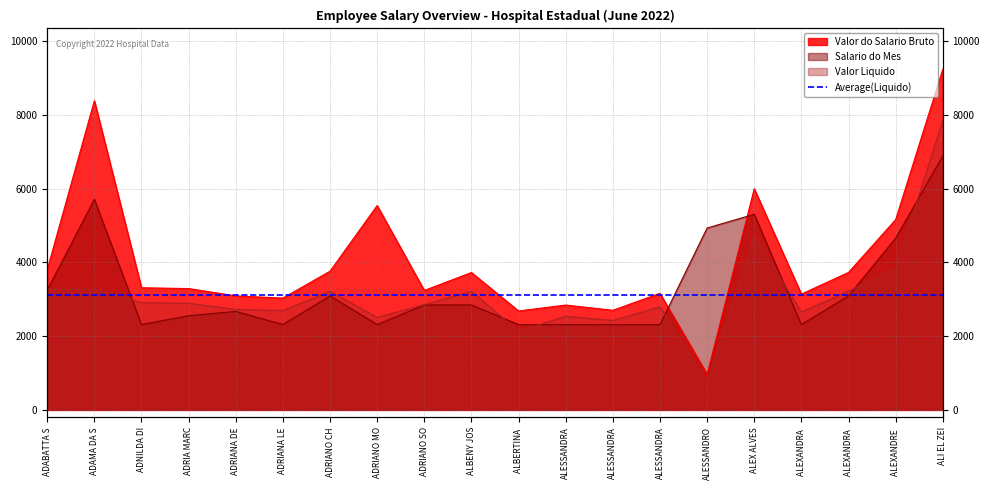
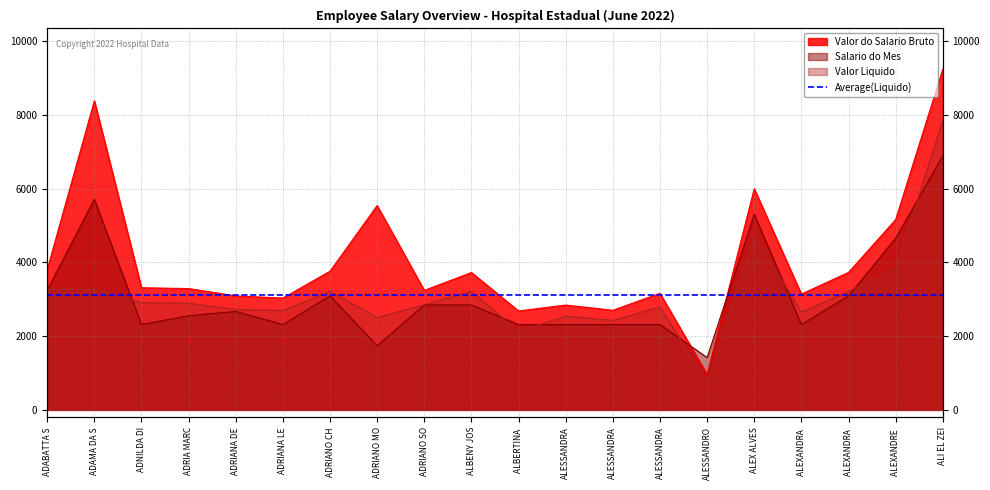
  {
    "Valor do Salario Bruto": {
      "ADABATTA S": 3800,
      "ADAMA DA S": 8400,
      "ADNILDA DI": 3300,
      "ADRIA MARC": 3300,
      "ADRIANA DE": 3100,
      "ADRIANA LE": 3000,
      "ADRIANO CH": 3800,
      "ADRIANO MO": 5500,
      "ADRIANO SO": 3200,
      "ALBENY JOS": 3700,
      "ALBERTINA": 2700,
      "ALESSANDRO": 1000,
      "ALEX ALVES": 6000,
      "ALEXANDRE": 5200,
      "ALI EL ZEI": 9200
    },
    "Salario do Mes": {
      "ADAMA DA S": 5700,
      "ADNILDA DI": 2300,
      "ADRIA MARC": 2600,
      "ADRIANA LE": 2300,
      "ADRIANO CH": 3100,
-     "ADRIANO MO": 2300,
+     "ADRIANO MO": 1700,
      "ALBENY JOS": 2800,
      "ALBERTINA": 2300,
-     "ALESSANDRO": 4900,
+     "ALESSANDRO": 1400,
      "ALEX ALVES": 5300,
      "ALEXANDRE": 4700,
      "ALI EL ZEI": 6900
    },
    "Valor Liquido": {
      "ADAMA DA S": 3300,
      "ADNILDA DI": 2900,
      "ADRIA MARC": 2900,
      "ADRIANA LE": 2700,
      "ADRIANO CH": 3200,
      "ADRIANO MO": 2500,
      "ALBENY JOS": 3200,
      "ALBERTINA": 2100,
      "ALESSANDRO": 700,
      "ALEX ALVES": 4700,
      "ALEXANDRE": 3800,
      "ALI EL ZEI": 7900
    }
  }
